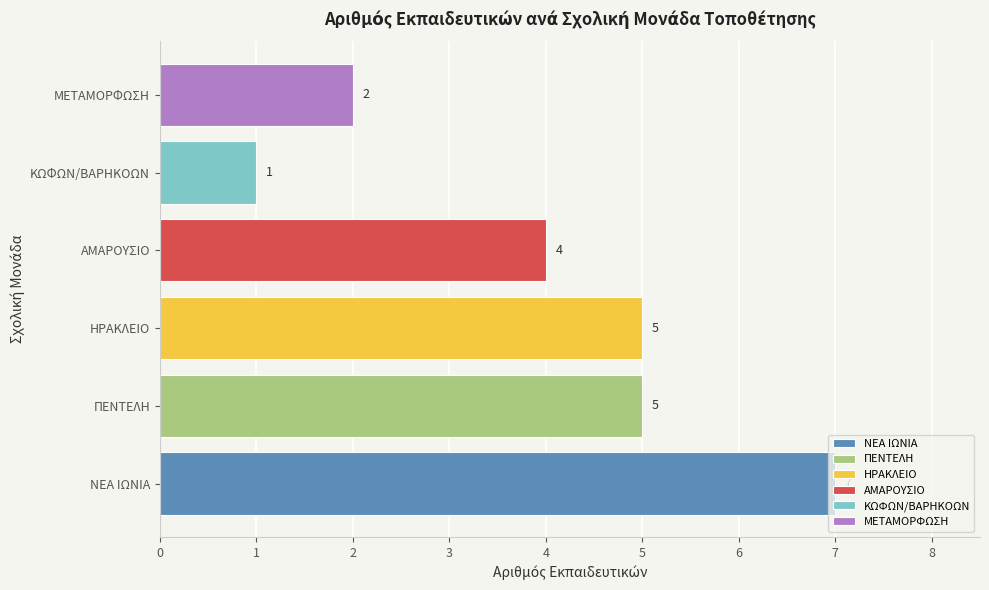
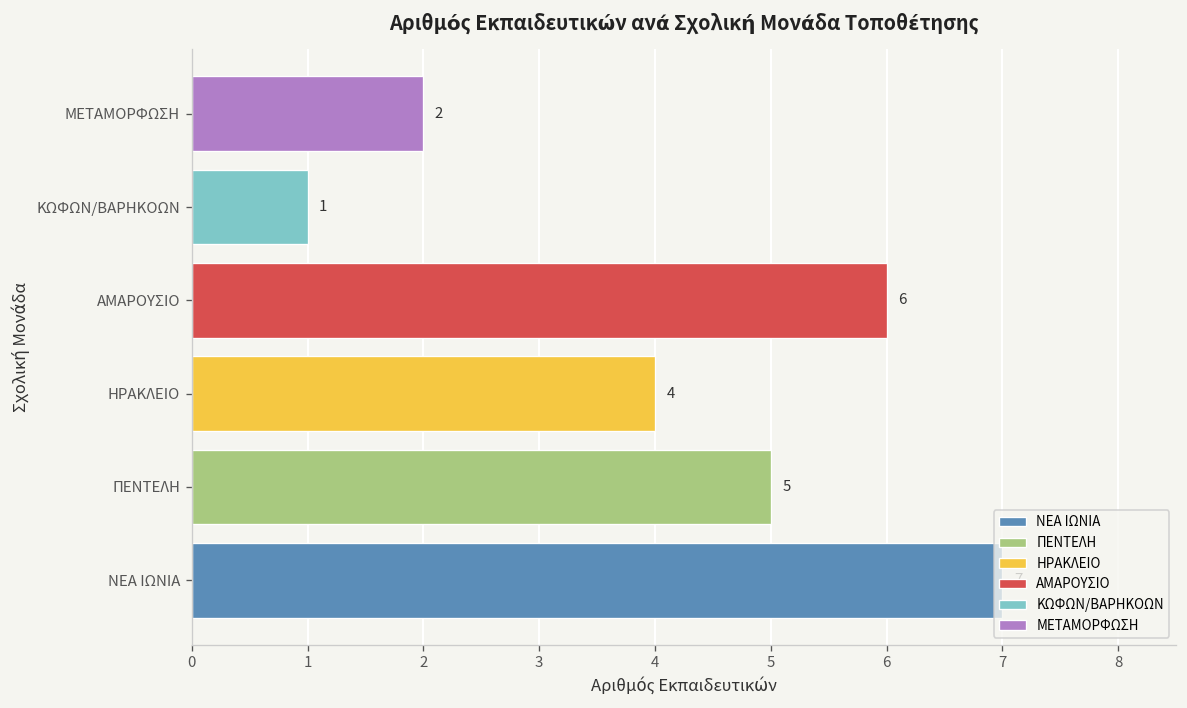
  {
    "ΜΕΤΑΜΟΡΦΩΣΗ": 2,
    "ΚΩΦΩΝ/ΒΑΡΗΚΟΩΝ": 1,
-   "ΑΜΑΡΟΥΣΙΟ": 4,
-   "ΗΡΑΚΛΕΙΟ": 5,
+   "ΑΜΑΡΟΥΣΙΟ": 6,
+   "ΗΡΑΚΛΕΙΟ": 4,
    "ΠΕΝΤΕΛΗ": 5
  }
